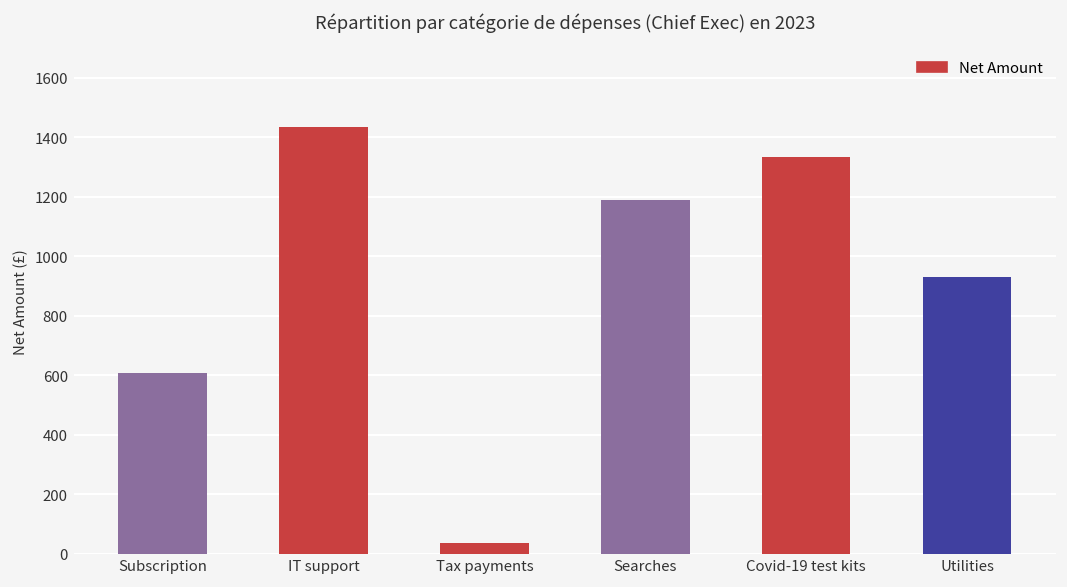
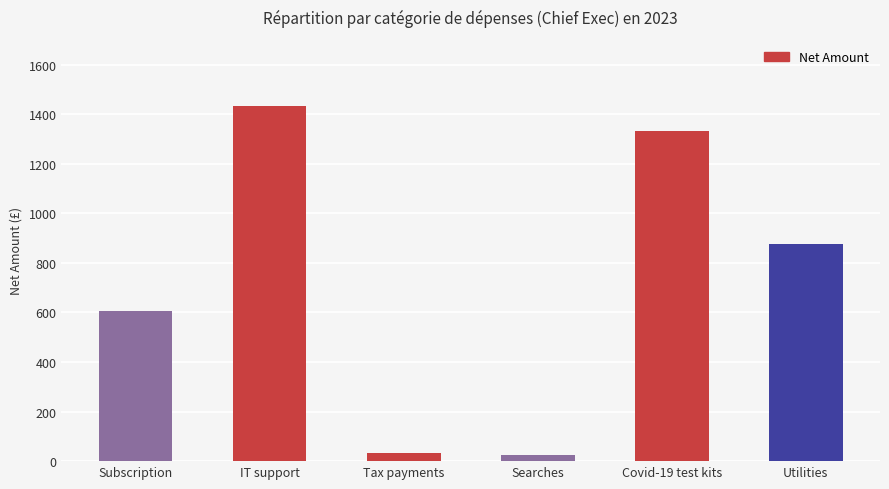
  {
    "Subscription": 610,
    "IT support": 1430,
    "Tax payments": 30,
-   "Searches": 1190,
+   "Searches": 30,
    "Covid-19 test kits": 1330,
-   "Utilities": 930
+   "Utilities": 880
  }
